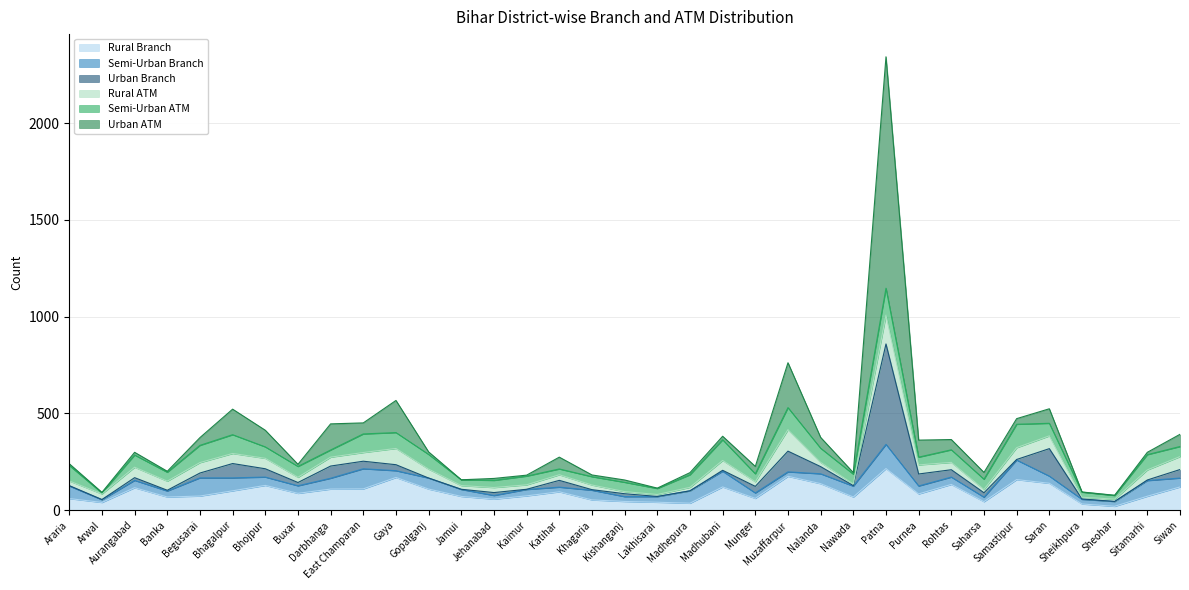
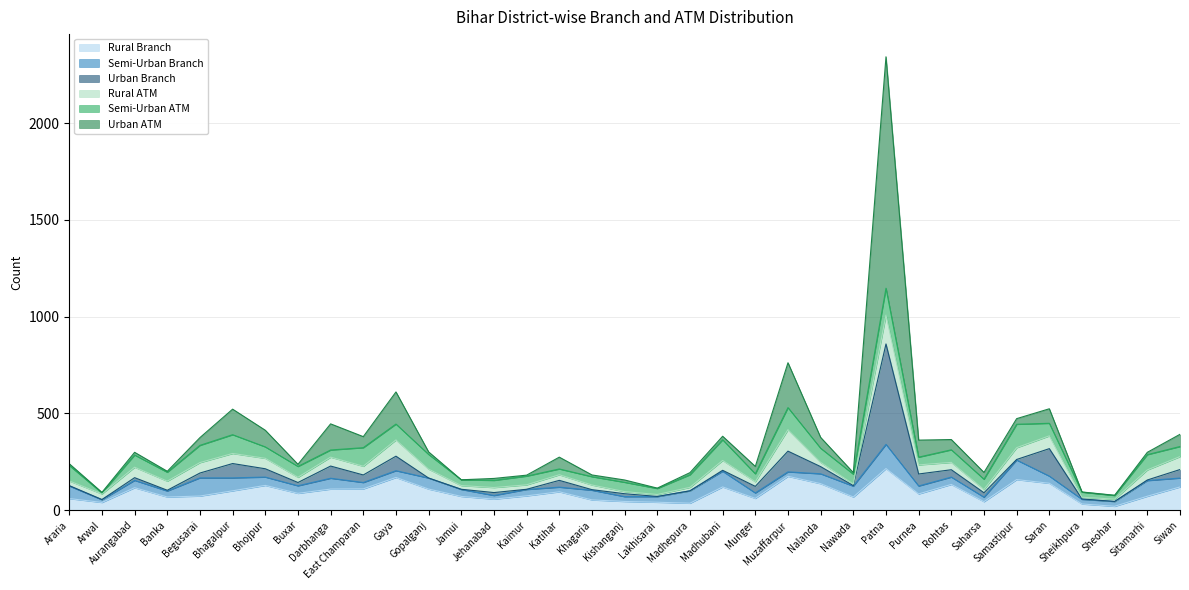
  {
    "Semi-Urban Branch": {
      "Aurangabad": 40,
      "Begusarai": 90,
      "Bhagalpur": 70,
      "Bhojpur": 40,
      "Buxar": 40,
      "Darbhanga": 60,
-     "East Champaran": 100,
+     "East Champaran": 30,
      "Gaya": 40,
      "Jehanabad": 20,
      "Katihar": 20,
      "Kishanganj": 30,
      "Munger": 30,
      "Muzaffarpur": 20,
      "Nalanda": 50,
      "Patna": 130,
      "Purnea": 40,
      "Rohtas": 40,
      "Saharsa": 20,
      "Saran": 40,
      "Siwan": 50
    },
    "Urban Branch": {
      "Aurangabad": 10,
      "Begusarai": 30,
      "Bhagalpur": 70,
      "Bhojpur": 40,
      "Buxar": 20,
      "Darbhanga": 60,
      "East Champaran": 40,
-     "Gaya": 30,
+     "Gaya": 80,
      "Jehanabad": 20,
      "Katihar": 40,
      "Munger": 30,
      "Muzaffarpur": 110,
      "Nalanda": 40,
      "Patna": 520,
      "Purnea": 60,
      "Rohtas": 40,
      "Saharsa": 20,
      "Saran": 140,
      "Siwan": 40
    }
  }
